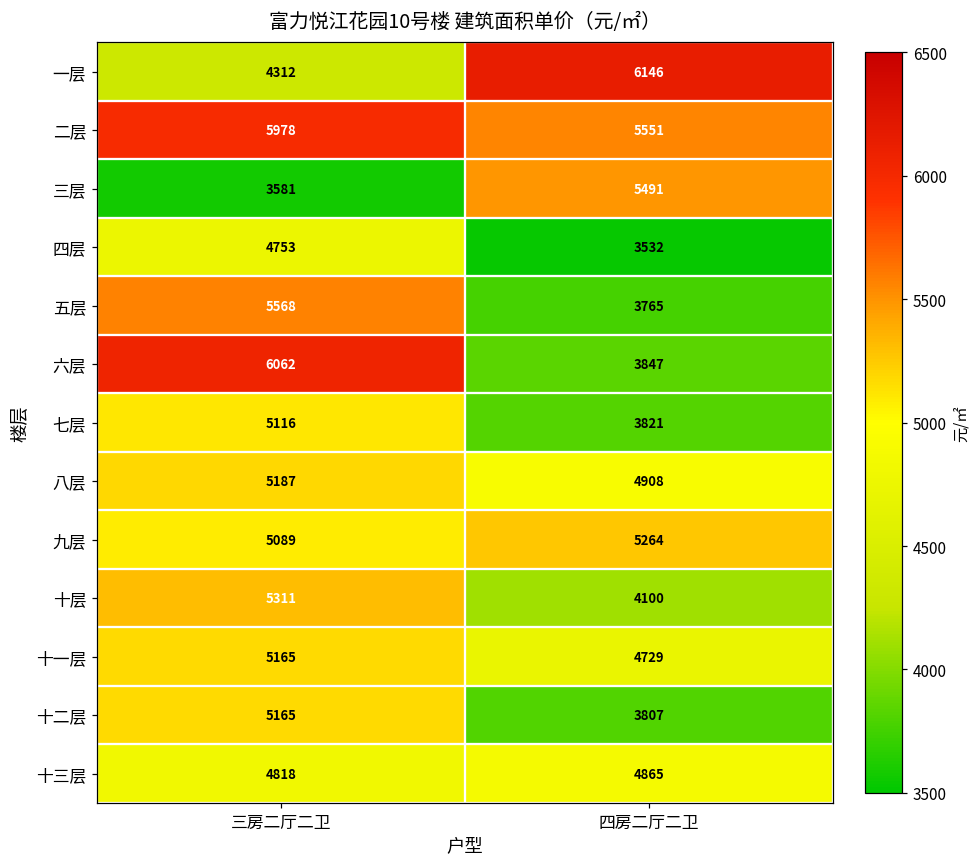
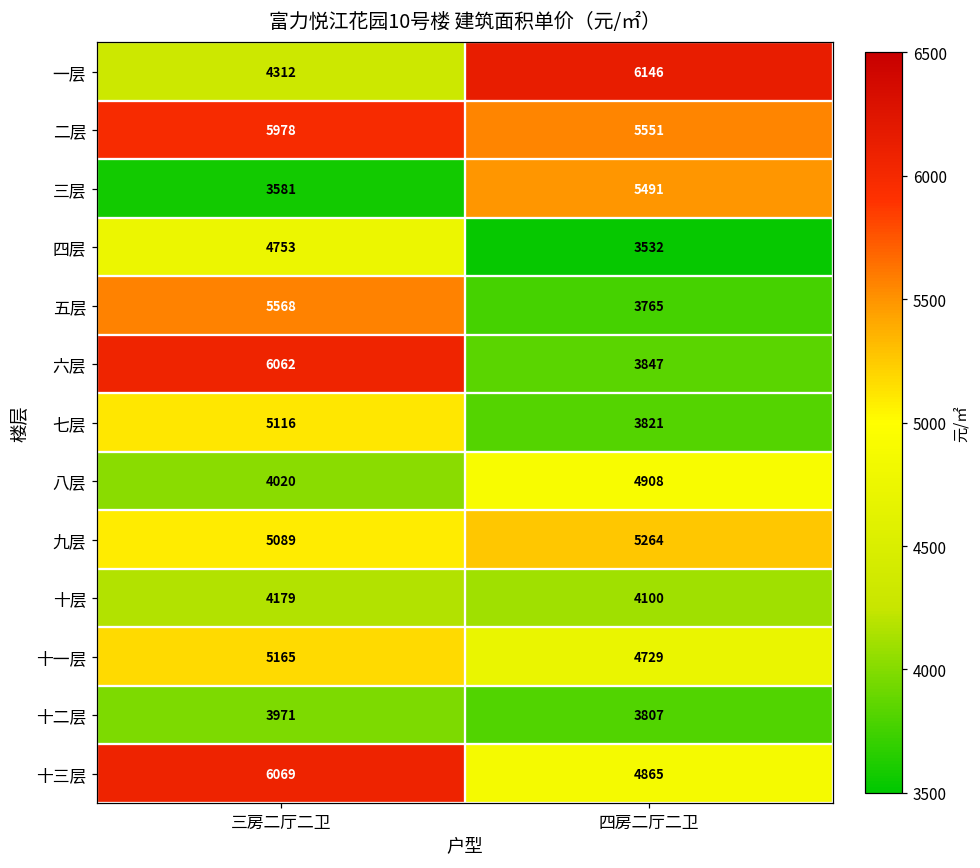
  {
    "一层": {
      "三房二厅二卫": 4312,
      "四房二厅二卫": 6146
    },
    "二层": {
      "三房二厅二卫": 5978,
      "四房二厅二卫": 5551
    },
    "三层": {
      "三房二厅二卫": 3581,
      "四房二厅二卫": 5491
    },
    "四层": {
      "三房二厅二卫": 4753,
      "四房二厅二卫": 3532
    },
    "五层": {
      "三房二厅二卫": 5568,
      "四房二厅二卫": 3765
    },
    "六层": {
      "三房二厅二卫": 6062,
      "四房二厅二卫": 3847
    },
    "七层": {
      "三房二厅二卫": 5116,
      "四房二厅二卫": 3821
    },
    "八层": {
-     "三房二厅二卫": 5187,
+     "三房二厅二卫": 4020,
      "四房二厅二卫": 4908
    },
    "九层": {
      "三房二厅二卫": 5089,
      "四房二厅二卫": 5264
    },
    "十层": {
-     "三房二厅二卫": 5311,
+     "三房二厅二卫": 4179,
      "四房二厅二卫": 4100
    },
    "十一层": {
      "三房二厅二卫": 5165,
      "四房二厅二卫": 4729
    },
    "十二层": {
-     "三房二厅二卫": 5165,
+     "三房二厅二卫": 3971,
      "四房二厅二卫": 3807
    },
    "十三层": {
-     "三房二厅二卫": 4818,
+     "三房二厅二卫": 6069,
      "四房二厅二卫": 4865
    }
  }
